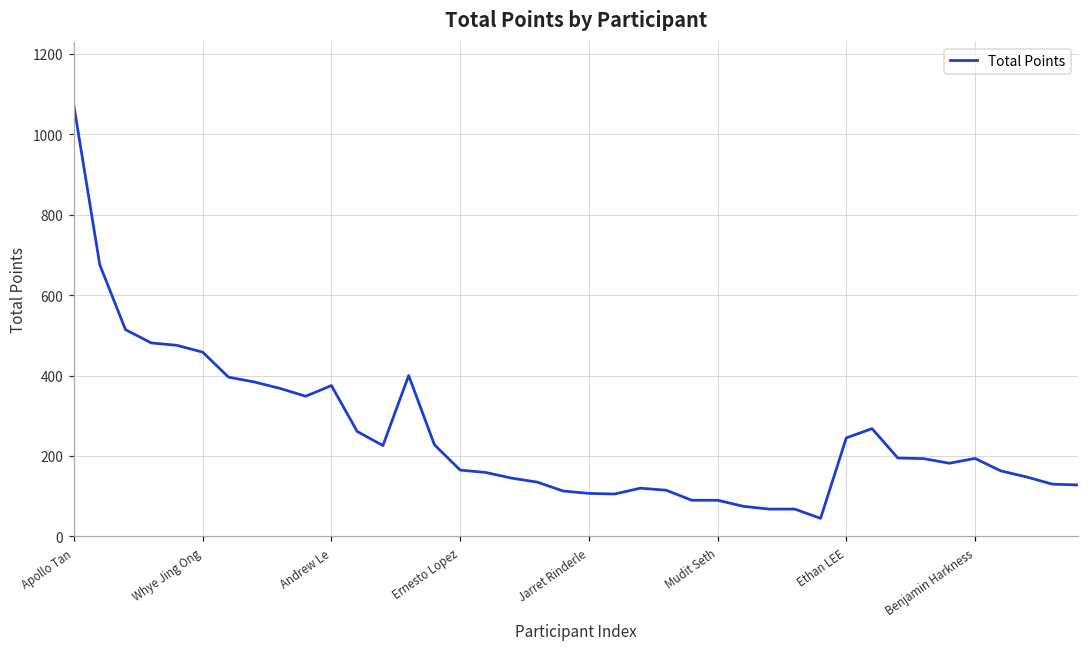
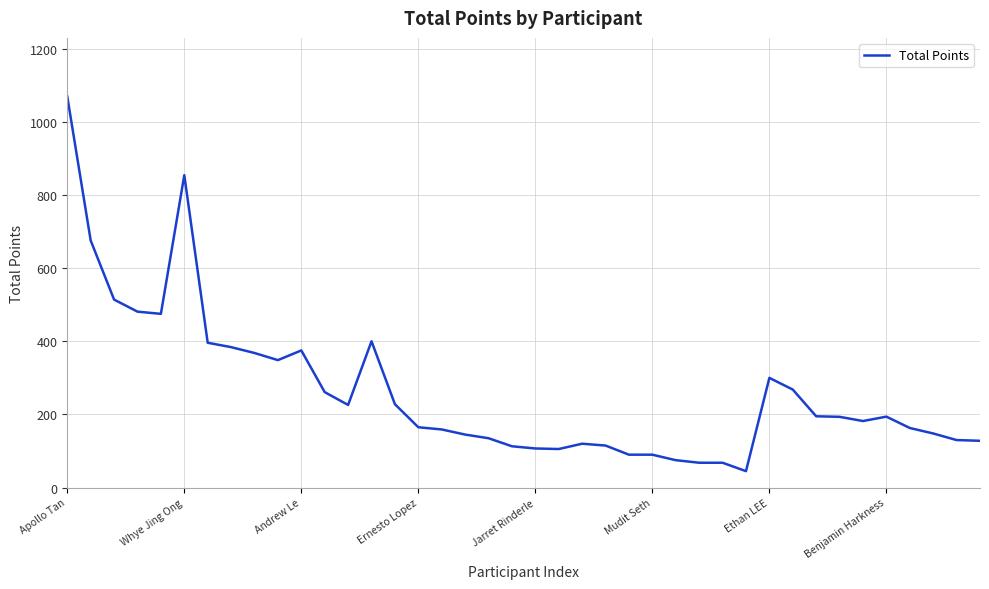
  {
    "Apollo Tan": 1070,
-   "Whye Jing Ong": 460,
+   "Whye Jing Ong": 850,
    "Andrew Le": 380,
    "Ernesto Lopez": 170,
    "Jarret Rinderle": 110,
    "Mudit Seth": 90,
-   "Ethan LEE": 250,
+   "Ethan LEE": 300,
    "Benjamin Harkness": 190
  }
